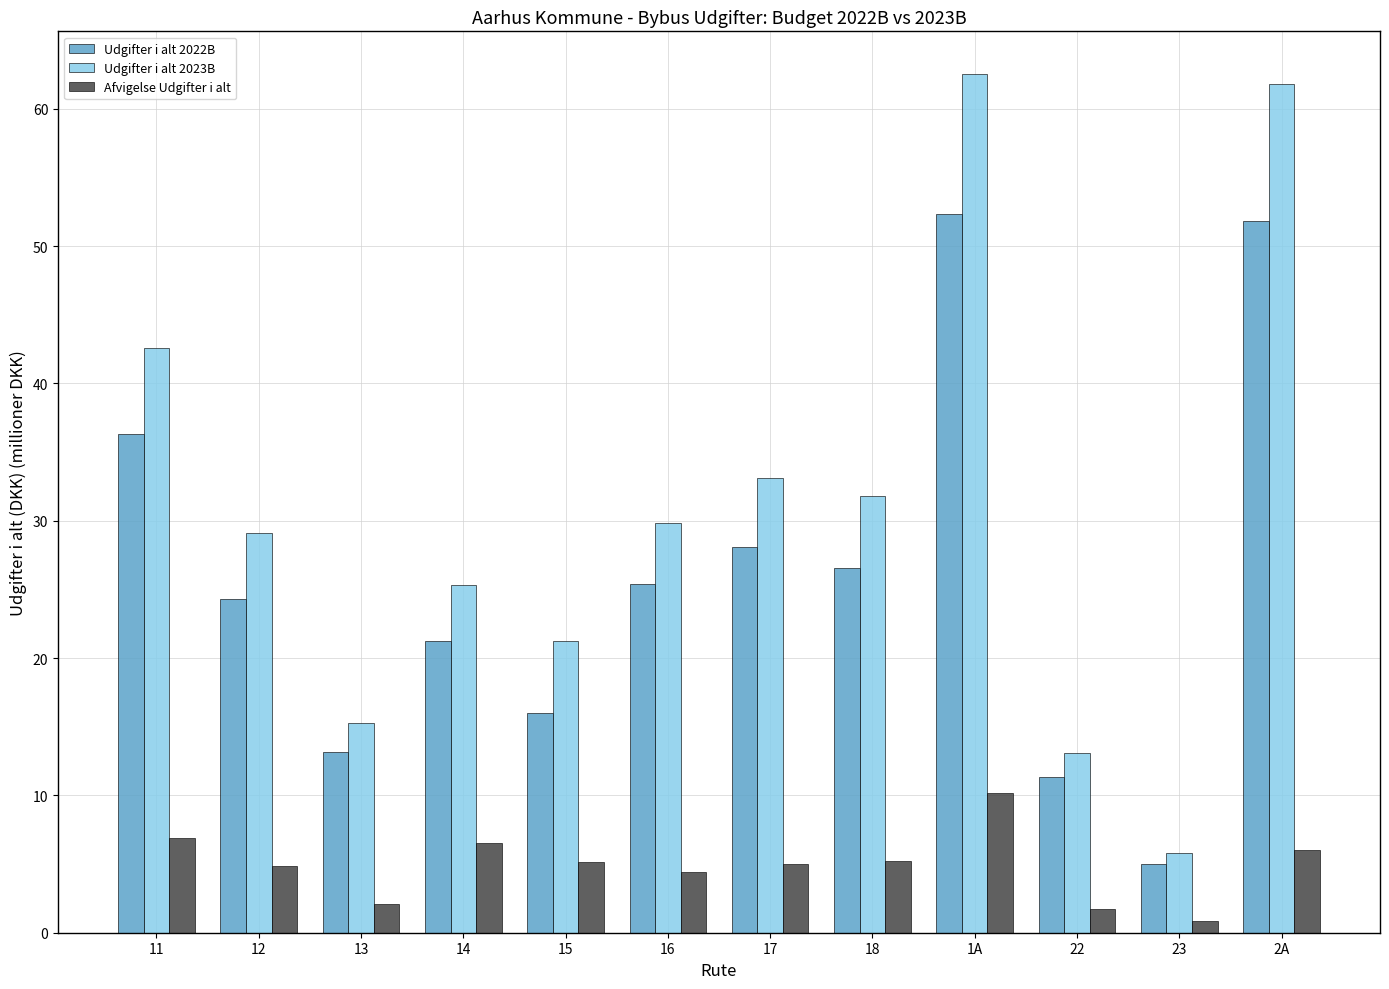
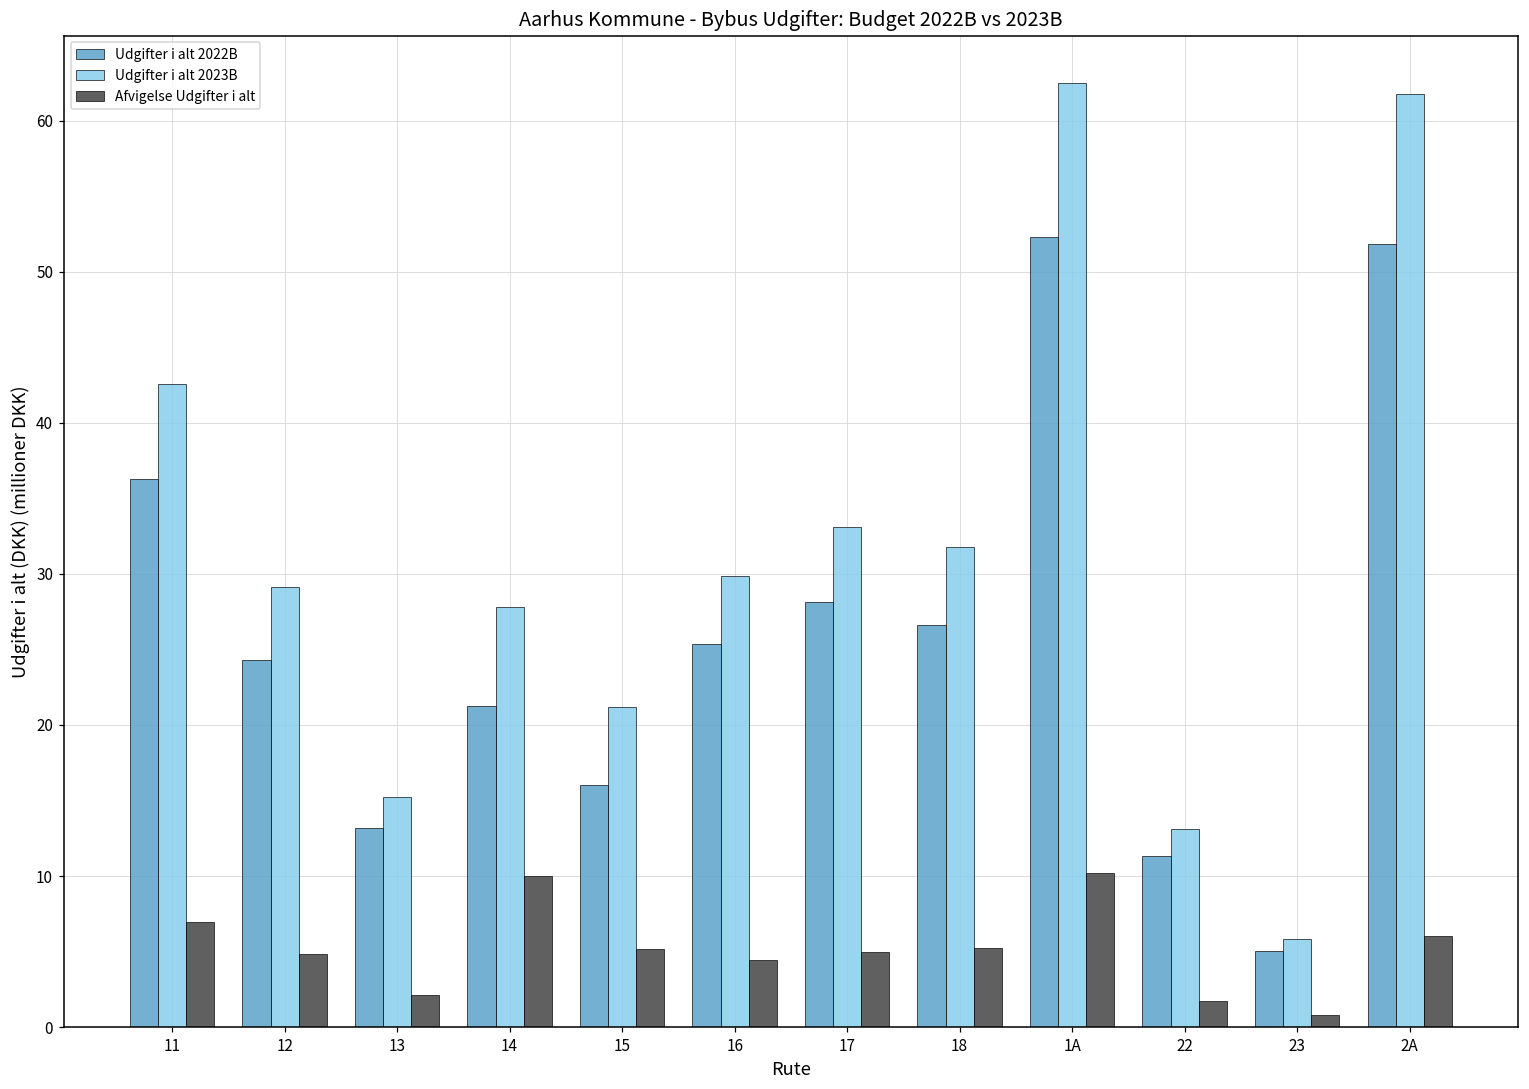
  {
    "Udgifter i alt 2022B": {
      "11": 36.3,
      "12": 24.3,
      "13": 13.1,
      "14": 21.2,
      "15": 16.0,
      "16": 25.4,
      "17": 28.1,
      "18": 26.6,
      "1A": 52.3,
      "22": 11.3,
      "23": 5.0,
      "2A": 51.8
    },
    "Udgifter i alt 2023B": {
      "11": 42.6,
      "12": 29.1,
      "13": 15.2,
-     "14": 25.3,
+     "14": 27.8,
      "15": 21.2,
      "16": 29.8,
      "17": 33.1,
      "18": 31.8,
      "1A": 62.5,
      "22": 13.1,
      "23": 5.8,
      "2A": 61.8
    },
    "Afvigelse Udgifter i alt": {
      "11": 6.9,
      "12": 4.9,
      "13": 2.1,
-     "14": 6.6,
+     "14": 10.0,
      "15": 5.2,
      "16": 4.5,
      "17": 5.0,
      "18": 5.2,
      "1A": 10.2,
      "22": 1.8,
      "23": 0.8,
      "2A": 6.0
    }
  }
